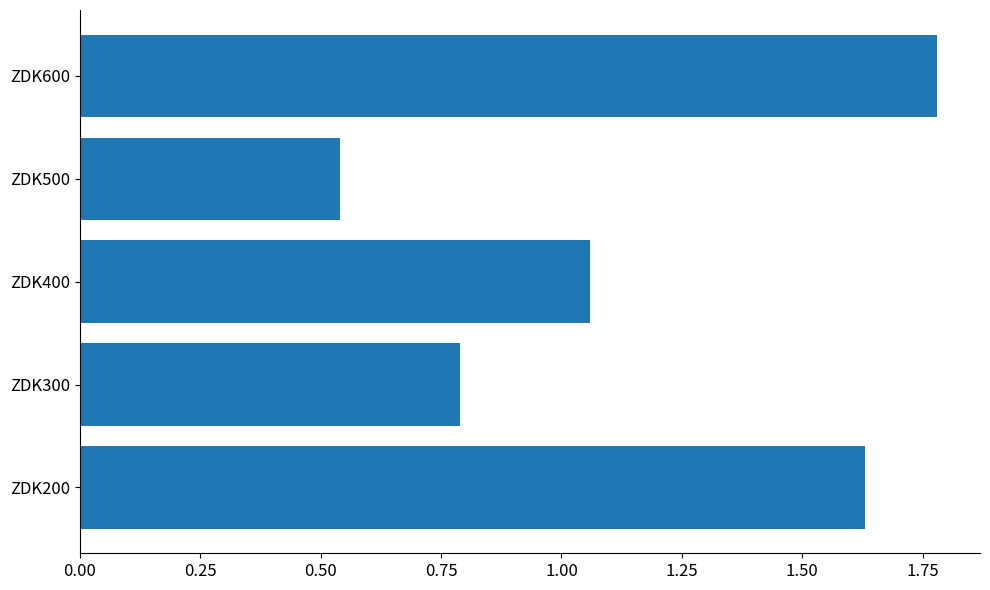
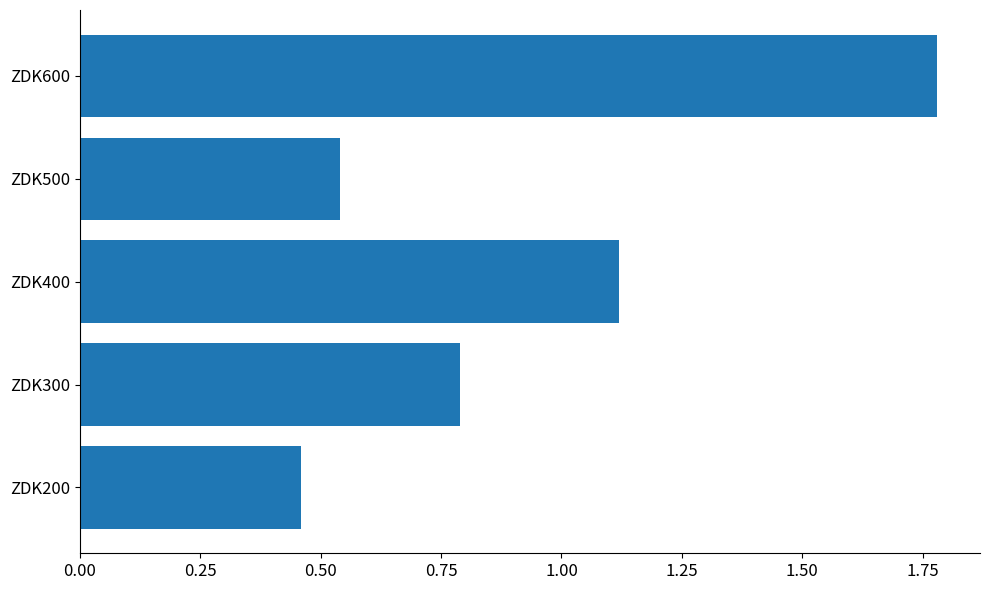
  {
    "ZDK600": 1.78,
    "ZDK500": 0.54,
-   "ZDK400": 1.06,
+   "ZDK400": 1.12,
    "ZDK300": 0.79,
-   "ZDK200": 1.63
+   "ZDK200": 0.46
  }
